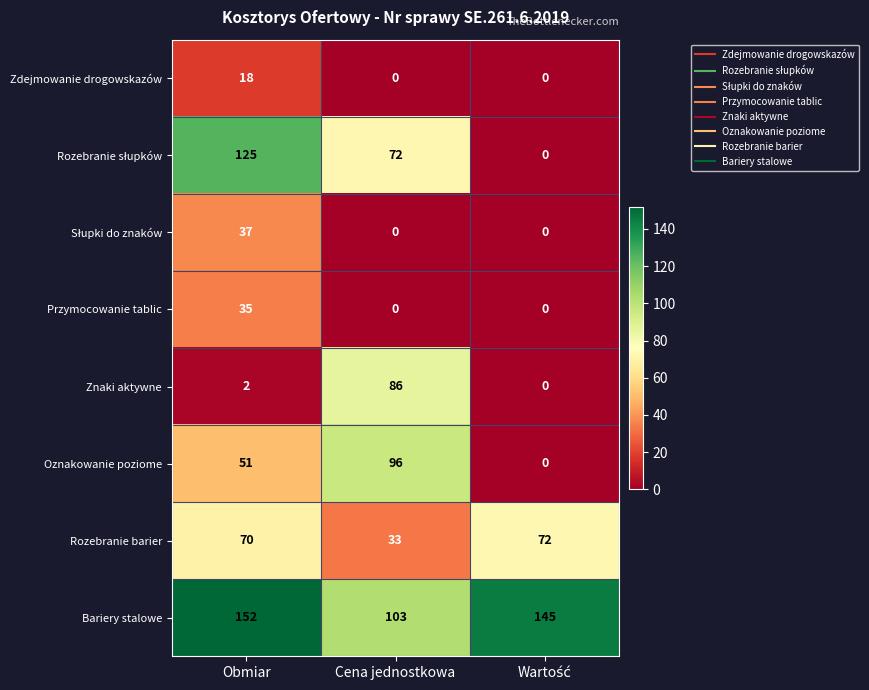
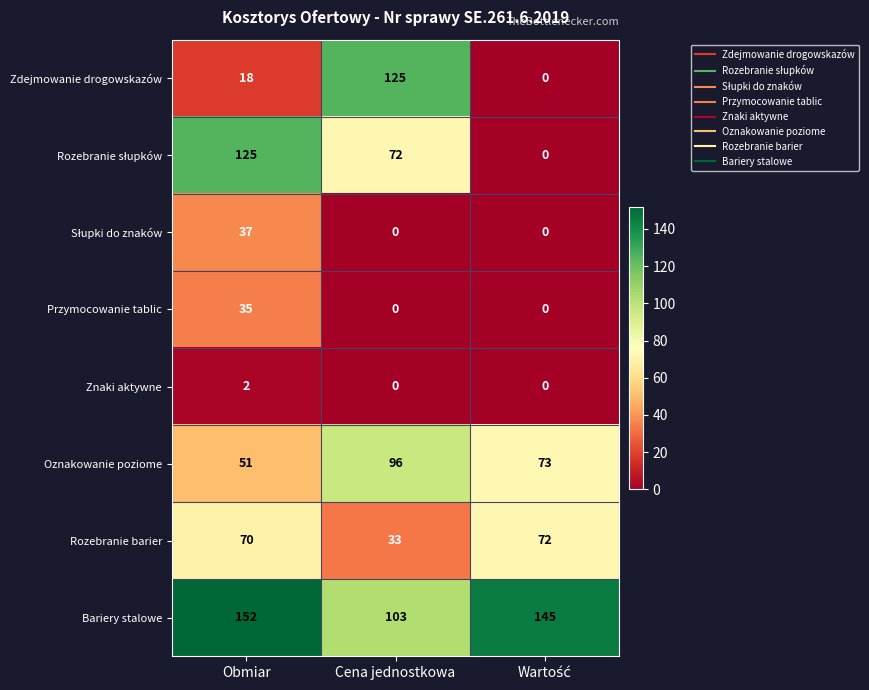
  {
    "Zdejmowanie drogowskazów": {
      "Obmiar": 18,
-     "Cena jednostkowa": 0,
+     "Cena jednostkowa": 125,
      "Wartość": 0
    },
    "Rozebranie słupków": {
      "Obmiar": 125,
      "Cena jednostkowa": 72,
      "Wartość": 0
    },
    "Słupki do znaków": {
      "Obmiar": 37,
      "Cena jednostkowa": 0,
      "Wartość": 0
    },
    "Przymocowanie tablic": {
      "Obmiar": 35,
      "Cena jednostkowa": 0,
      "Wartość": 0
    },
    "Znaki aktywne": {
      "Obmiar": 2,
-     "Cena jednostkowa": 86,
+     "Cena jednostkowa": 0,
      "Wartość": 0
    },
    "Oznakowanie poziome": {
      "Obmiar": 51,
      "Cena jednostkowa": 96,
-     "Wartość": 0
+     "Wartość": 73
    },
    "Rozebranie barier": {
      "Obmiar": 70,
      "Cena jednostkowa": 33,
      "Wartość": 72
    },
    "Bariery stalowe": {
      "Obmiar": 152,
      "Cena jednostkowa": 103,
      "Wartość": 145
    }
  }
